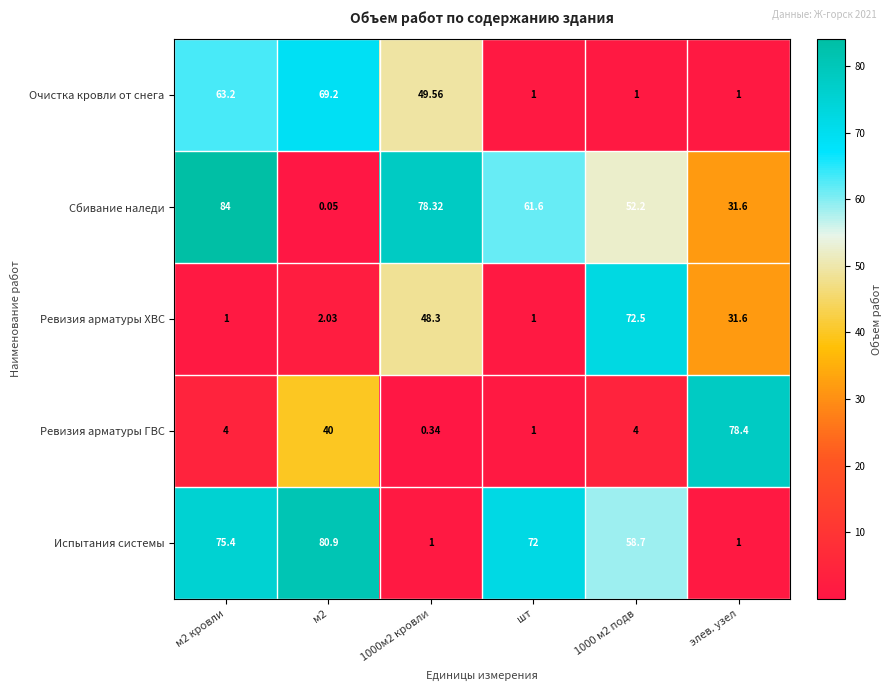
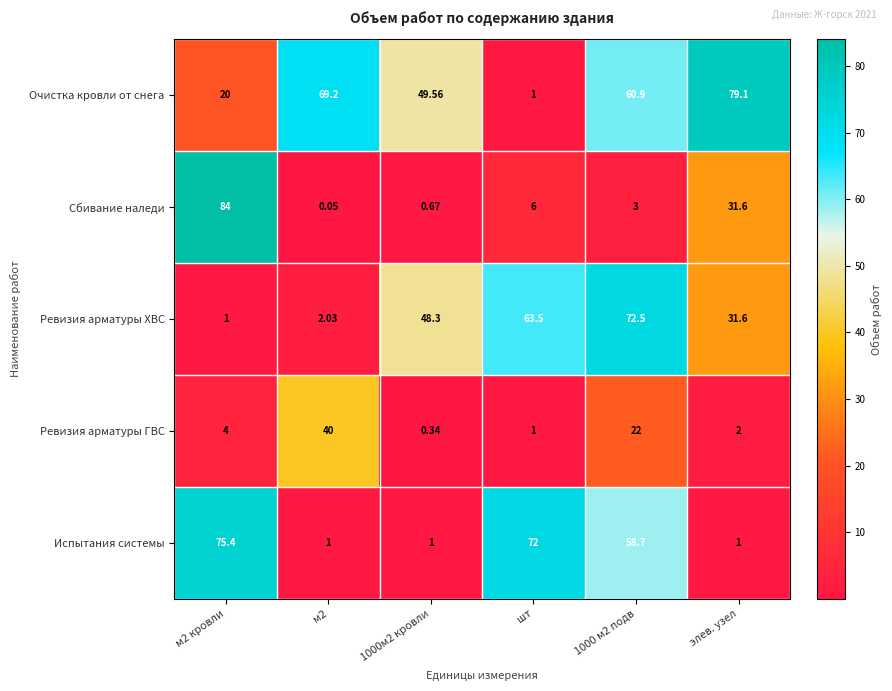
  {
    "Очистка кровли от снега": {
-     "м2 кровли": 63.2,
+     "м2 кровли": 20,
      "м2": 69.2,
      "1000м2 кровли": 49.56,
      "шт": 1,
-     "1000 м2 подв": 1,
-     "элев. узел": 1
+     "1000 м2 подв": 60.9,
+     "элев. узел": 79.1
    },
    "Сбивание наледи": {
      "м2 кровли": 84,
      "м2": 0.05,
-     "1000м2 кровли": 78.32,
-     "шт": 61.6,
-     "1000 м2 подв": 52.2,
+     "1000м2 кровли": 0.67,
+     "шт": 6,
+     "1000 м2 подв": 3,
      "элев. узел": 31.6
    },
    "Ревизия арматуры ХВС": {
      "м2 кровли": 1,
      "м2": 2.03,
      "1000м2 кровли": 48.3,
-     "шт": 1,
+     "шт": 63.5,
      "1000 м2 подв": 72.5,
      "элев. узел": 31.6
    },
    "Ревизия арматуры ГВС": {
      "м2 кровли": 4,
      "м2": 40,
      "1000м2 кровли": 0.34,
      "шт": 1,
-     "1000 м2 подв": 4,
-     "элев. узел": 78.4
+     "1000 м2 подв": 22,
+     "элев. узел": 2
    },
    "Испытания системы": {
      "м2 кровли": 75.4,
-     "м2": 80.9,
+     "м2": 1,
      "1000м2 кровли": 1,
      "шт": 72,
      "1000 м2 подв": 58.7,
      "элев. узел": 1
    }
  }
